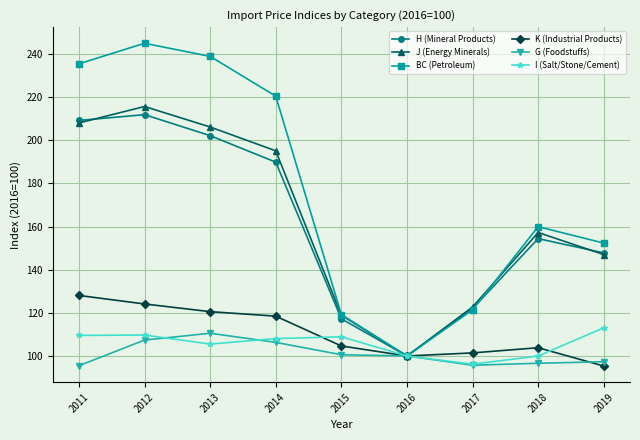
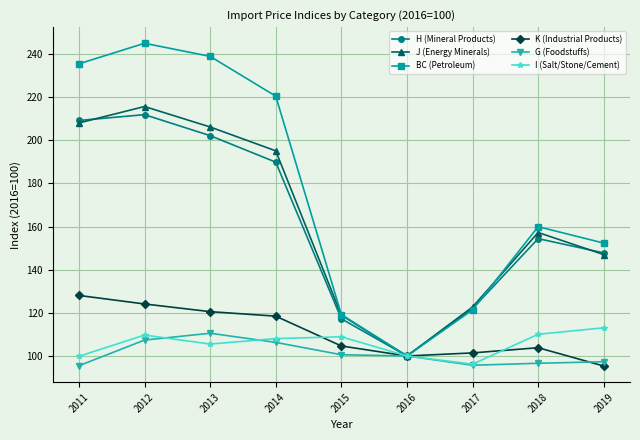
  {
    "I (Salt/Stone/Cement)": {
-     "2011": 110,
+     "2011": 100,
      "2012": 110,
      "2013": 106,
      "2014": 108,
      "2015": 109,
-     "2018": 100,
+     "2018": 110,
      "2019": 113
    }
  }
